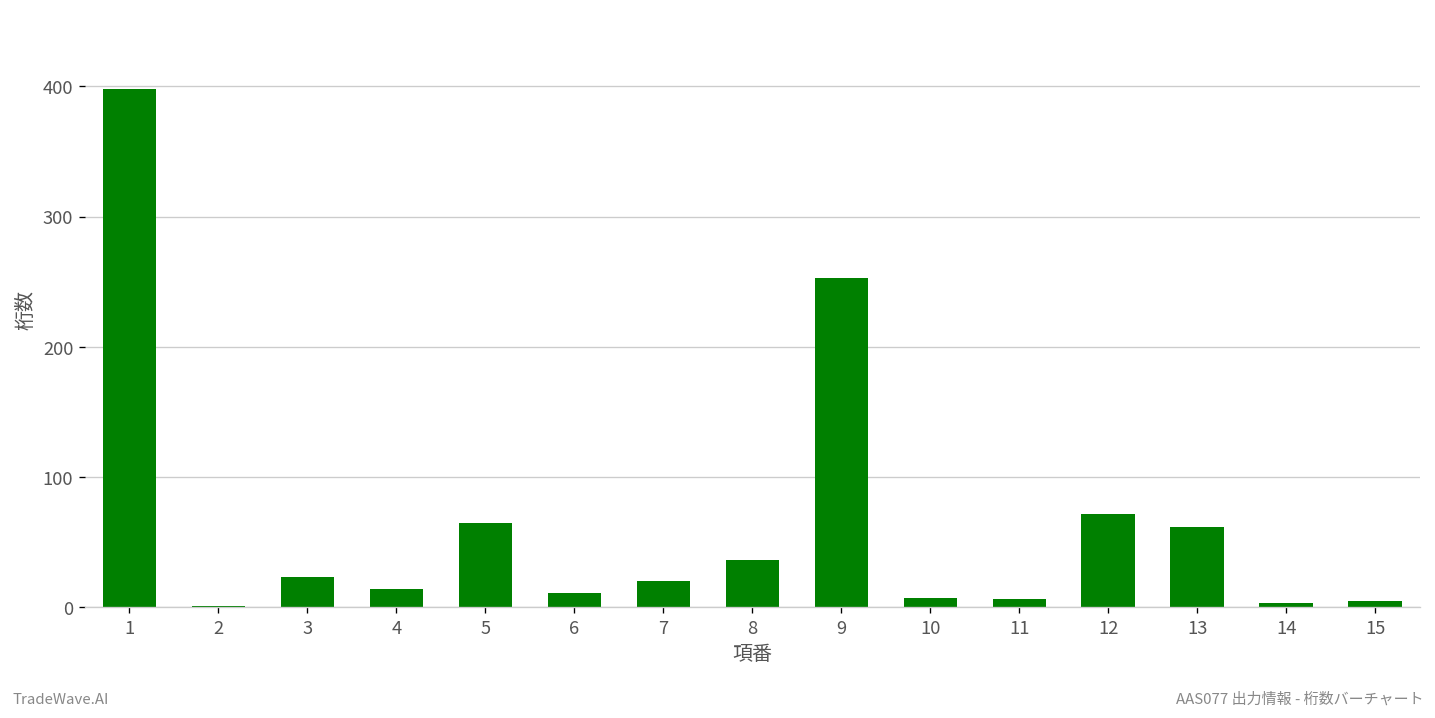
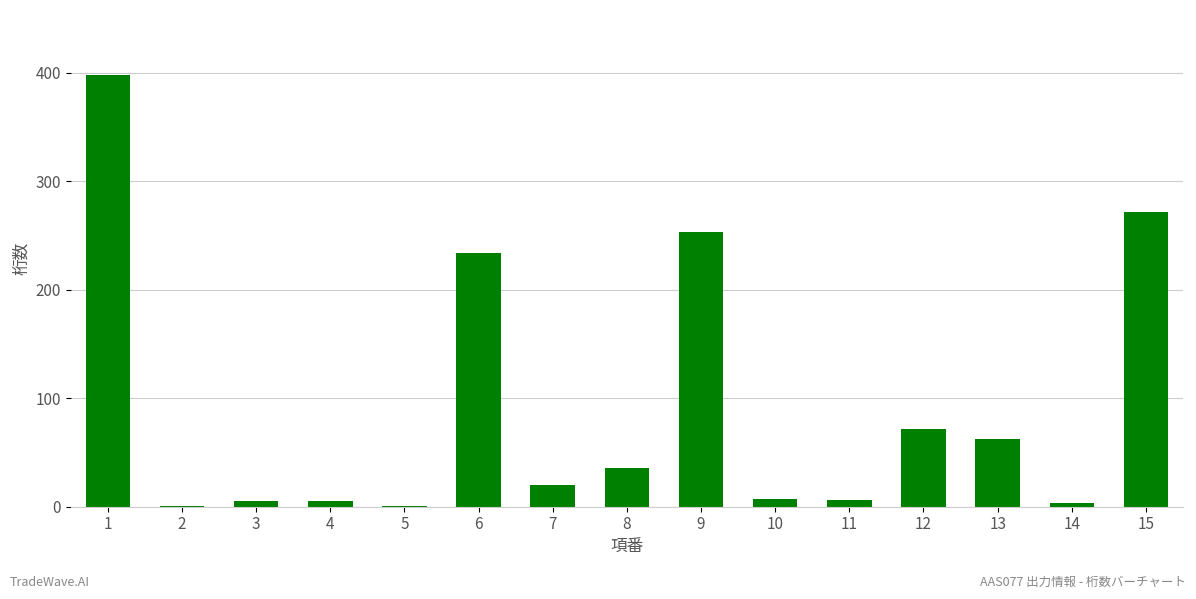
  {
    "1": 398,
-   "3": 23,
-   "4": 14,
-   "5": 65,
-   "6": 11,
+   "3": 5,
+   "4": 5,
+   "5": 1,
+   "6": 234,
    "7": 20,
    "8": 36,
    "9": 253,
    "10": 7,
    "11": 6,
    "12": 72,
    "13": 62,
    "14": 3,
-   "15": 5
+   "15": 272
  }
